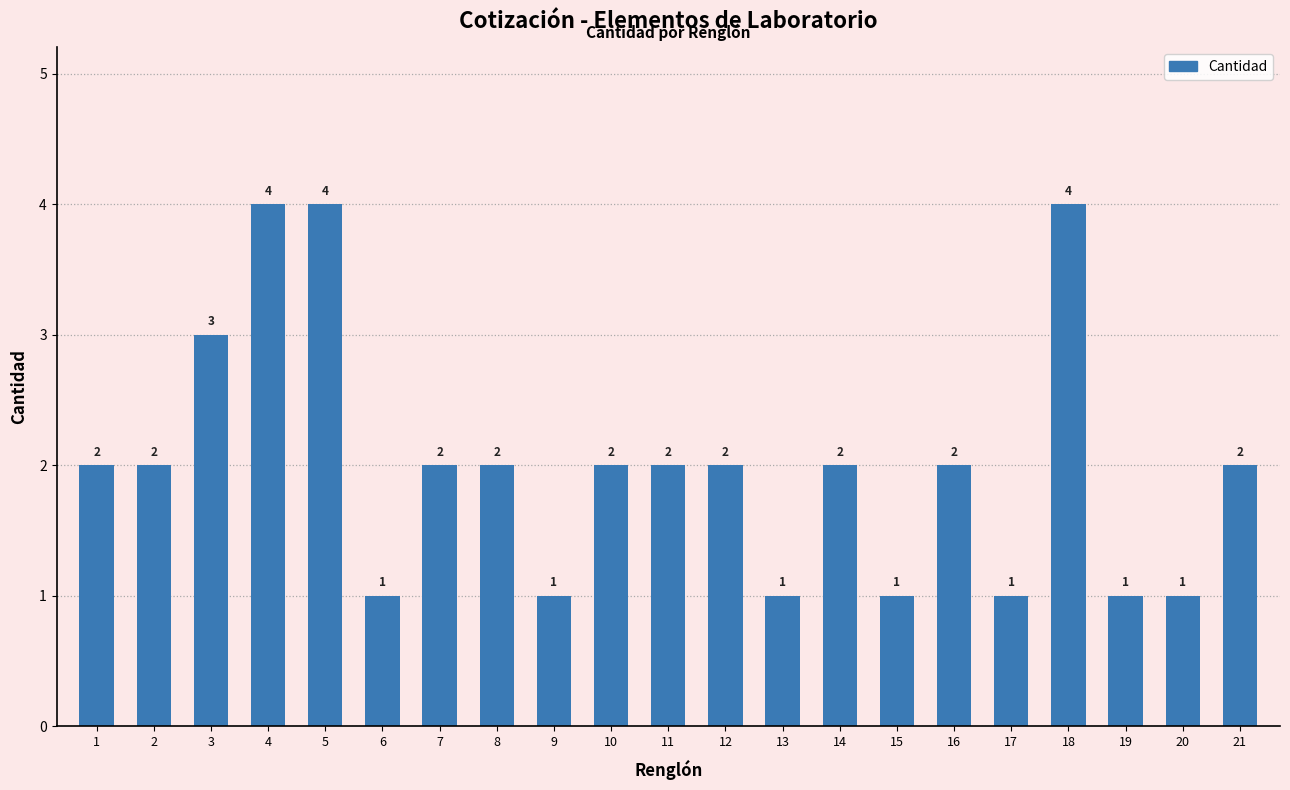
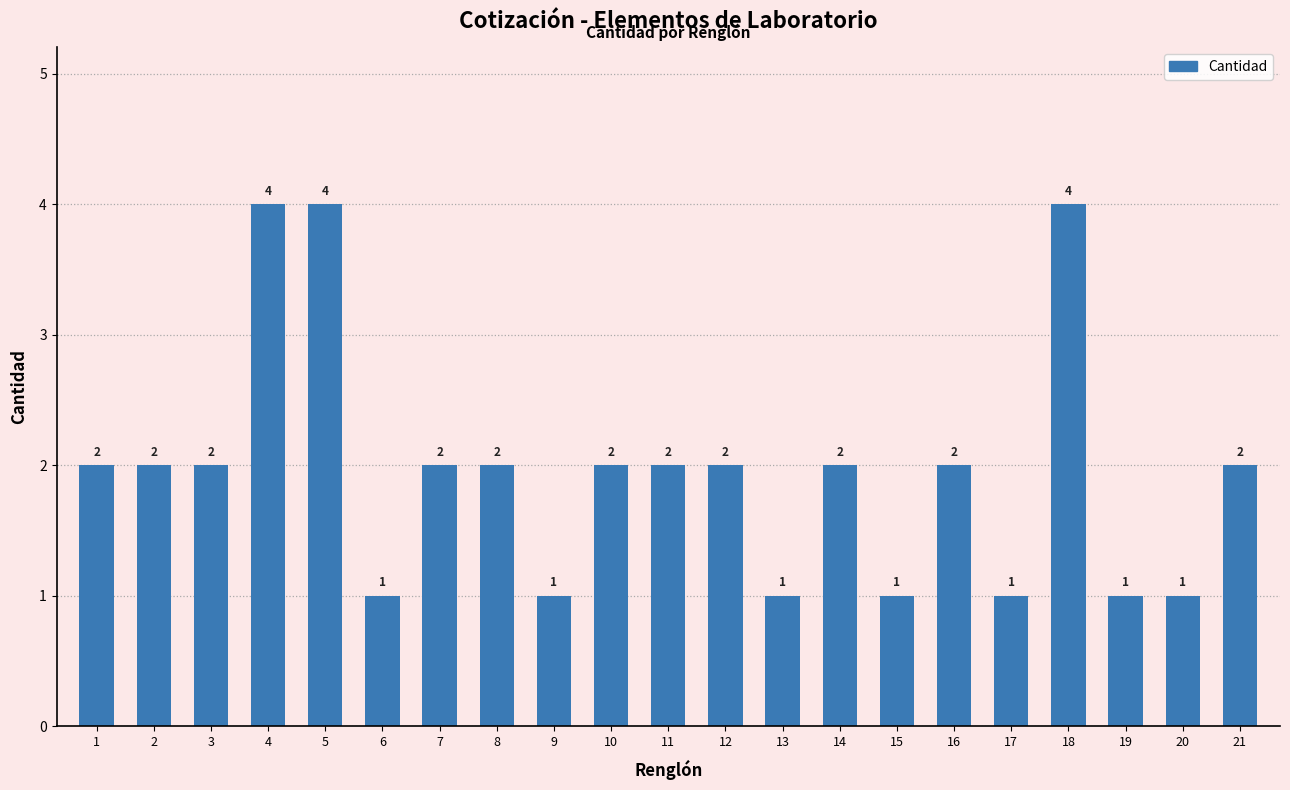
  {
    "1": 2,
    "2": 2,
-   "3": 3,
+   "3": 2,
    "4": 4,
    "5": 4,
    "6": 1,
    "7": 2,
    "8": 2,
    "9": 1,
    "10": 2,
    "11": 2,
    "12": 2,
    "13": 1,
    "14": 2,
    "15": 1,
    "16": 2,
    "17": 1,
    "18": 4,
    "19": 1,
    "20": 1,
    "21": 2
  }
